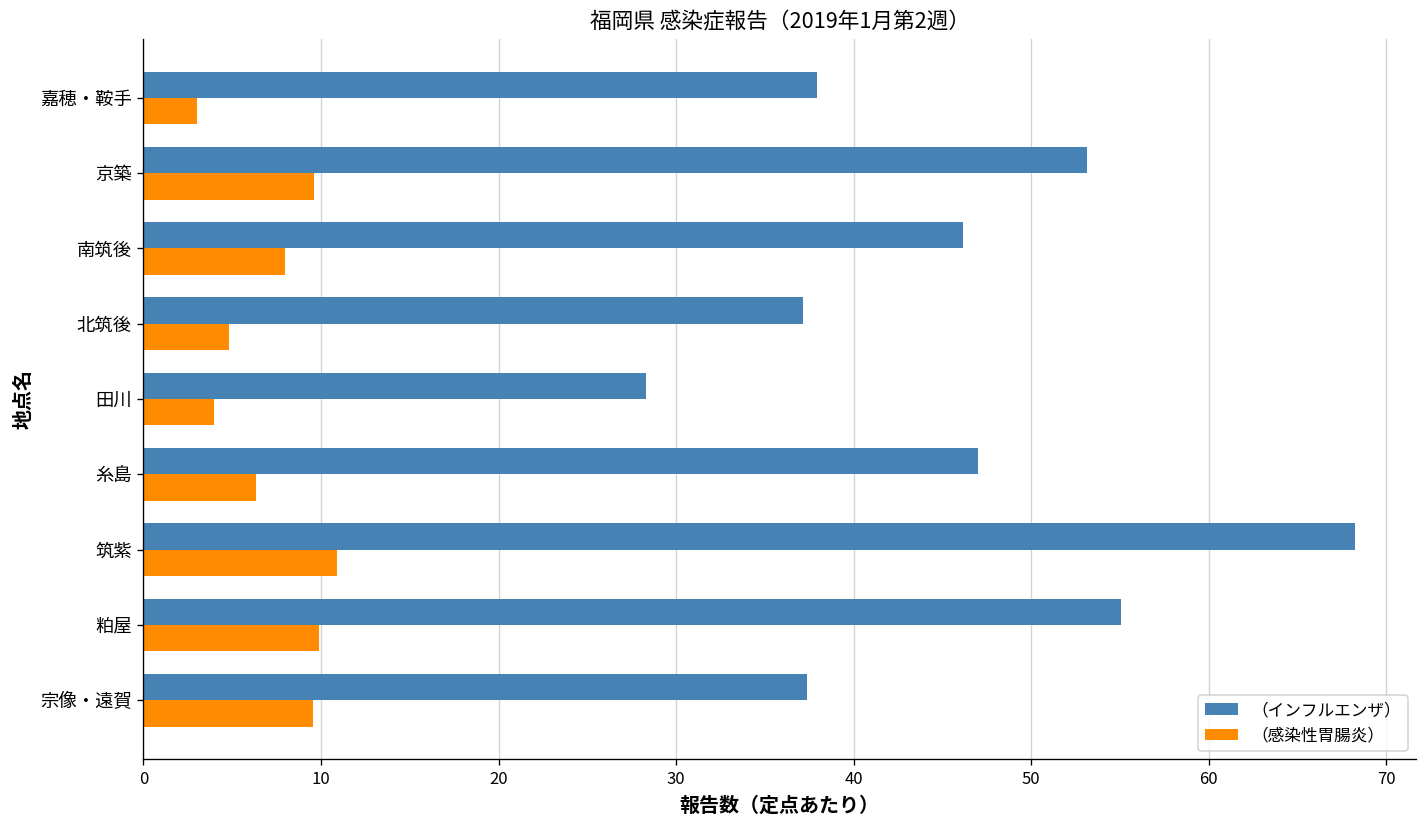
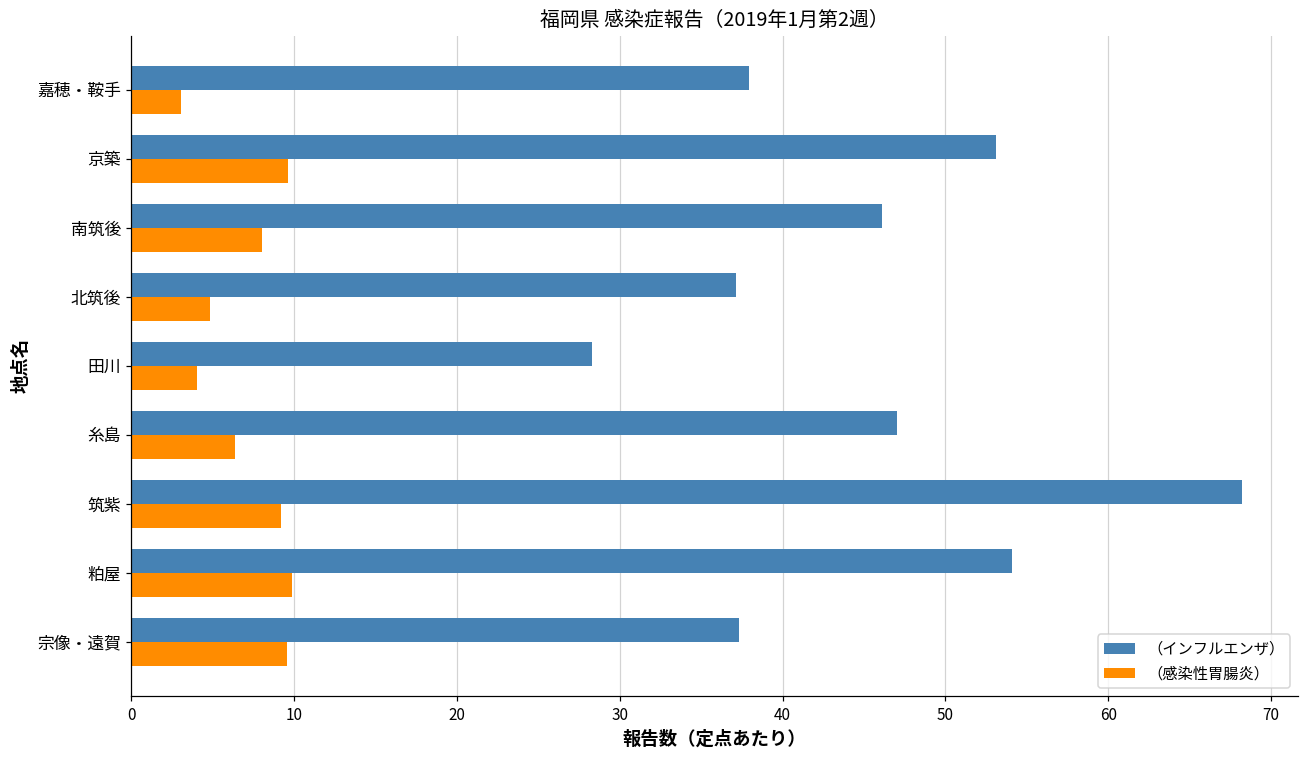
  {
    "（インフルエンザ）": {
      "嘉穂・鞍手": 37.9,
      "京築": 53.1,
      "南筑後": 46.1,
      "北筑後": 37.1,
      "田川": 28.3,
      "糸島": 47.0,
      "筑紫": 68.3,
-     "粕屋": 55.0,
+     "粕屋": 54.1,
      "宗像・遠賀": 37.3
    },
    "（感染性胃腸炎）": {
      "嘉穂・鞍手": 3.0,
      "京築": 9.6,
      "南筑後": 8.0,
      "北筑後": 4.8,
      "田川": 4.0,
      "糸島": 6.3,
-     "筑紫": 10.9,
+     "筑紫": 9.2,
      "粕屋": 9.9,
      "宗像・遠賀": 9.6
    }
  }
